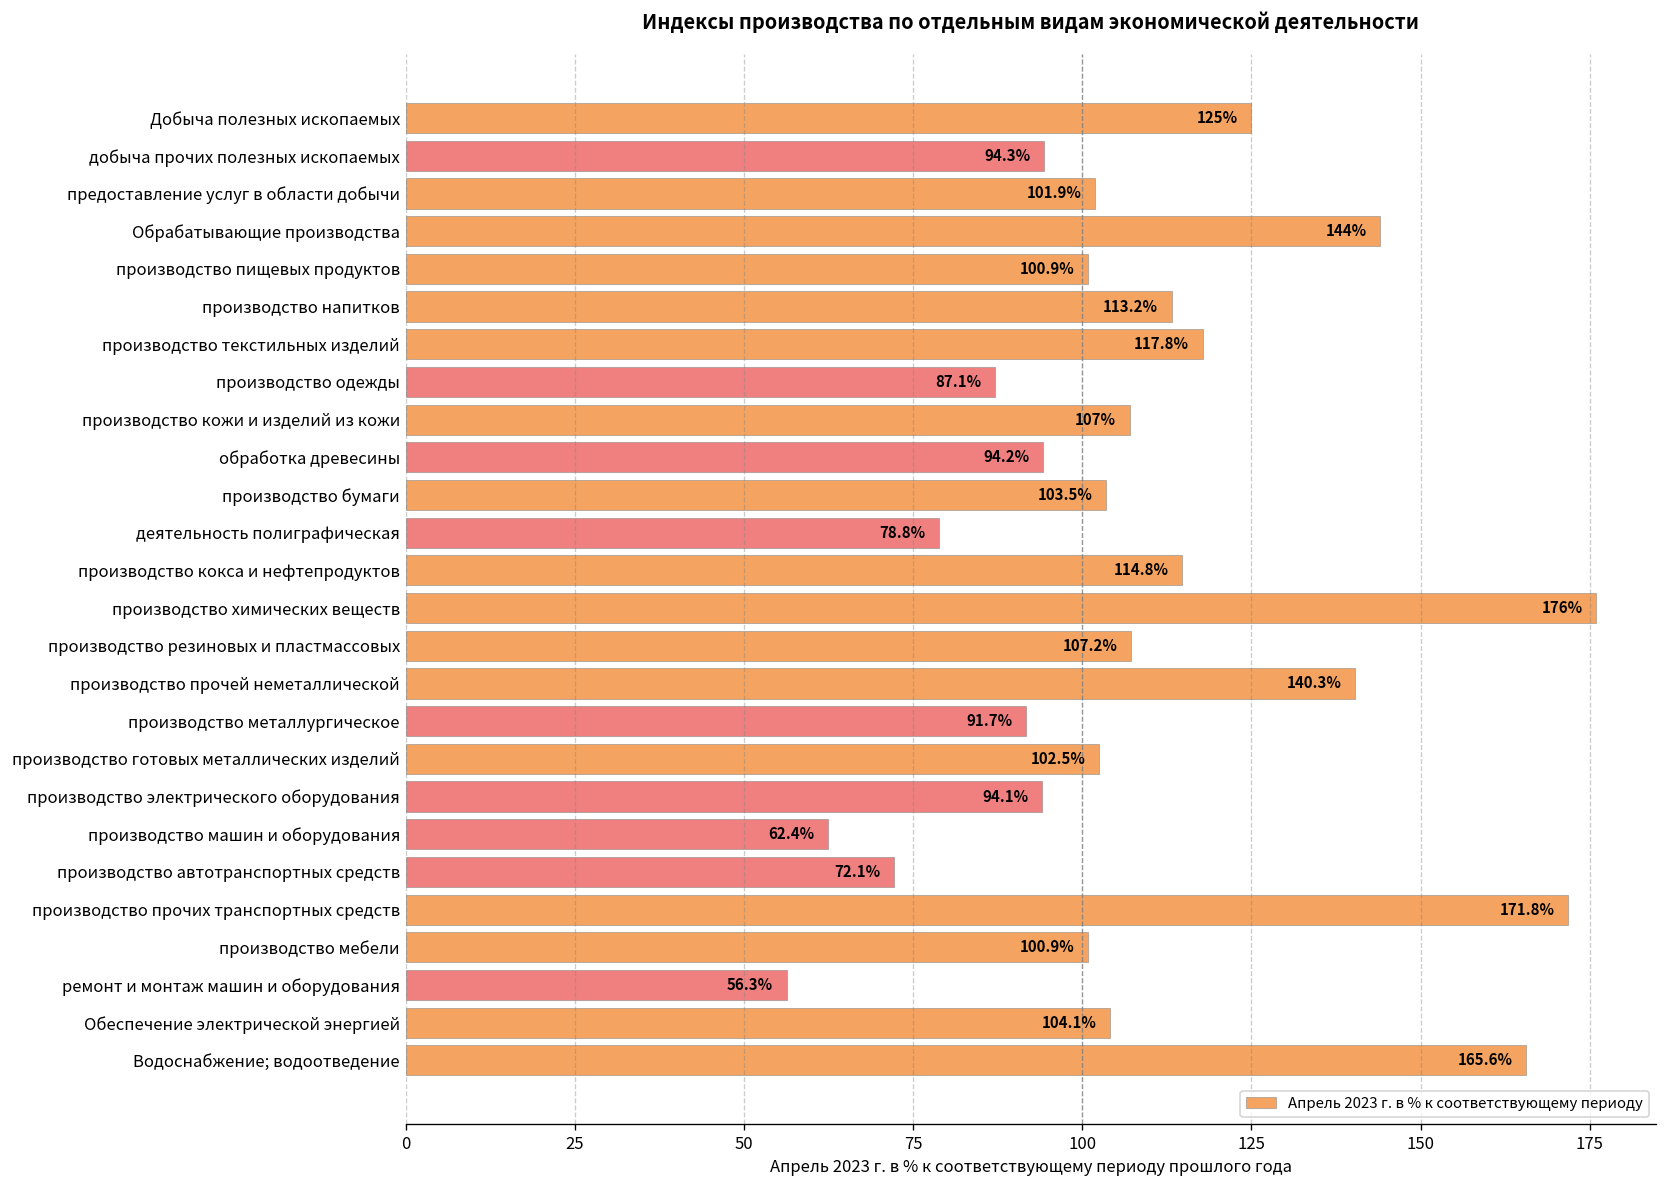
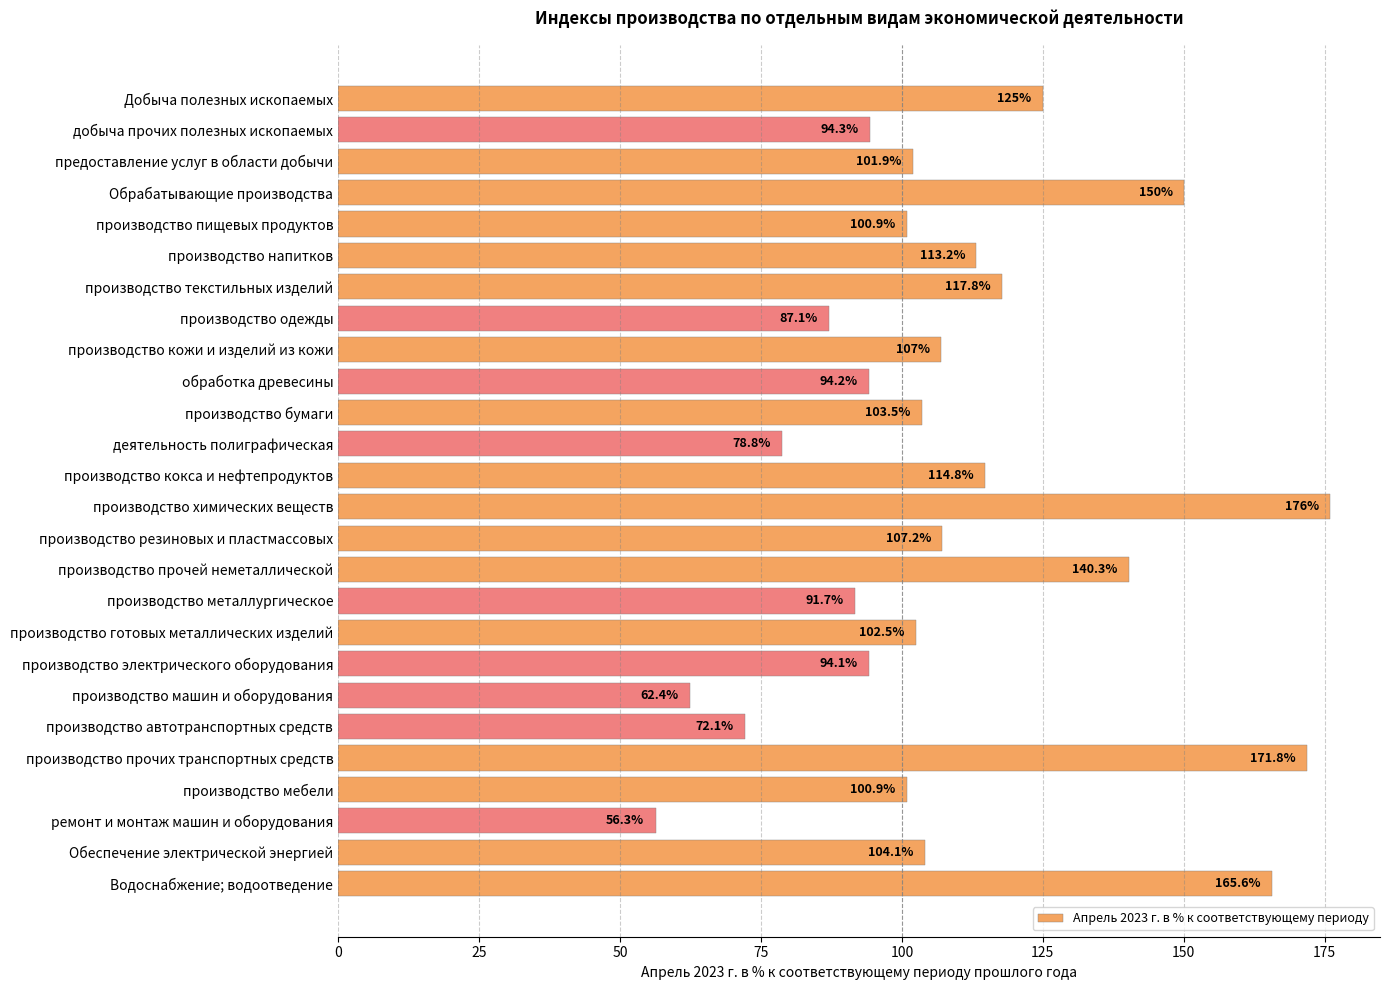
  {
    "Добыча полезных ископаемых": "125%",
    "добыча прочих полезных ископаемых": "94.3%",
    "предоставление услуг в области добычи": "101.9%",
-   "Обрабатывающие производства": "144%",
+   "Обрабатывающие производства": "150%",
    "производство пищевых продуктов": "100.9%",
    "производство напитков": "113.2%",
    "производство текстильных изделий": "117.8%",
    "производство одежды": "87.1%",
    "производство кожи и изделий из кожи": "107%",
    "обработка древесины": "94.2%",
    "производство бумаги": "103.5%",
    "деятельность полиграфическая": "78.8%",
    "производство кокса и нефтепродуктов": "114.8%",
    "производство химических веществ": "176%",
    "производство резиновых и пластмассовых": "107.2%",
    "производство прочей неметаллической": "140.3%",
    "производство металлургическое": "91.7%",
    "производство готовых металлических изделий": "102.5%",
    "производство электрического оборудования": "94.1%",
    "производство машин и оборудования": "62.4%",
    "производство автотранспортных средств": "72.1%",
    "производство прочих транспортных средств": "171.8%",
    "производство мебели": "100.9%",
    "ремонт и монтаж машин и оборудования": "56.3%",
    "Обеспечение электрической энергией": "104.1%",
    "Водоснабжение; водоотведение": "165.6%"
  }
